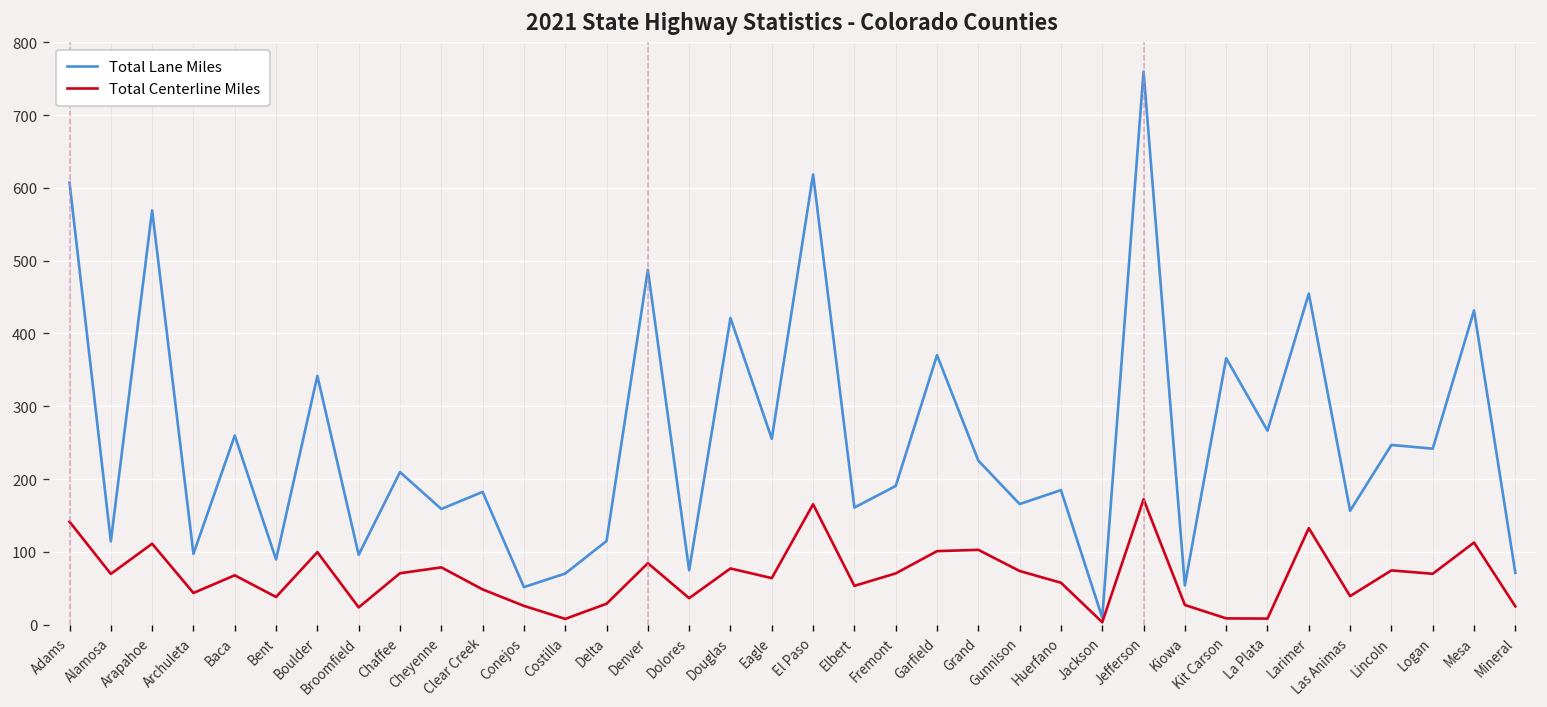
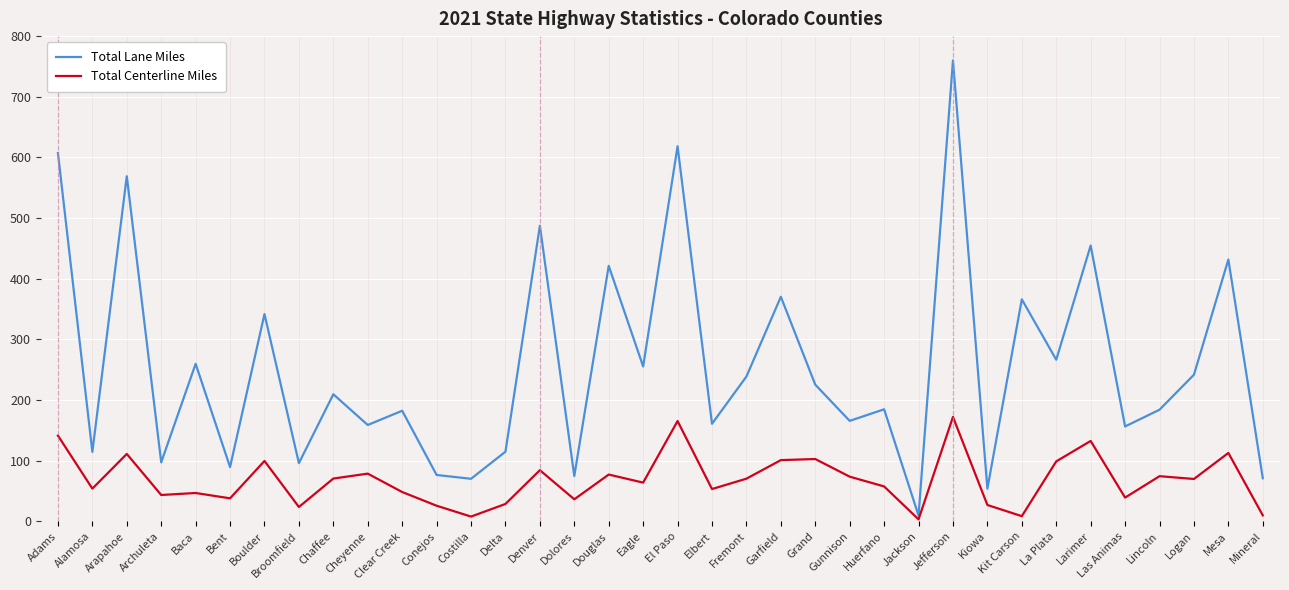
  {
    "Total Lane Miles": {
      "Adams": 610,
      "Alamosa": 110,
      "Arapahoe": 570,
      "Archuleta": 100,
      "Baca": 260,
      "Bent": 90,
      "Boulder": 340,
      "Broomfield": 100,
      "Chaffee": 210,
      "Cheyenne": 160,
      "Clear Creek": 180,
-     "Conejos": 50,
+     "Conejos": 80,
      "Costilla": 70,
      "Delta": 110,
      "Denver": 490,
      "Dolores": 70,
      "Douglas": 420,
      "Eagle": 260,
      "El Paso": 620,
      "Elbert": 160,
-     "Fremont": 190,
+     "Fremont": 240,
      "Garfield": 370,
      "Grand": 230,
      "Gunnison": 170,
      "Huerfano": 180,
      "Jackson": 10,
      "Jefferson": 760,
      "Kiowa": 50,
      "Kit Carson": 370,
      "La Plata": 270,
      "Larimer": 450,
      "Las Animas": 160,
-     "Lincoln": 250,
+     "Lincoln": 180,
      "Logan": 240,
      "Mesa": 430,
      "Mineral": 70
    },
    "Total Centerline Miles": {
      "Adams": 140,
-     "Alamosa": 70,
+     "Alamosa": 50,
      "Arapahoe": 110,
      "Archuleta": 40,
-     "Baca": 70,
+     "Baca": 50,
      "Bent": 40,
      "Boulder": 100,
      "Broomfield": 20,
      "Chaffee": 70,
      "Cheyenne": 80,
      "Clear Creek": 50,
      "Conejos": 30,
      "Costilla": 10,
      "Delta": 30,
      "Denver": 80,
      "Dolores": 40,
      "Douglas": 80,
      "Eagle": 60,
      "El Paso": 170,
      "Elbert": 50,
      "Fremont": 70,
      "Garfield": 100,
      "Grand": 100,
      "Gunnison": 70,
      "Huerfano": 60,
      "Jackson": 0,
      "Jefferson": 170,
      "Kiowa": 30,
      "Kit Carson": 10,
-     "La Plata": 10,
+     "La Plata": 100,
      "Larimer": 130,
      "Las Animas": 40,
      "Lincoln": 70,
      "Logan": 70,
      "Mesa": 110,
-     "Mineral": 30
+     "Mineral": 10
    }
  }
